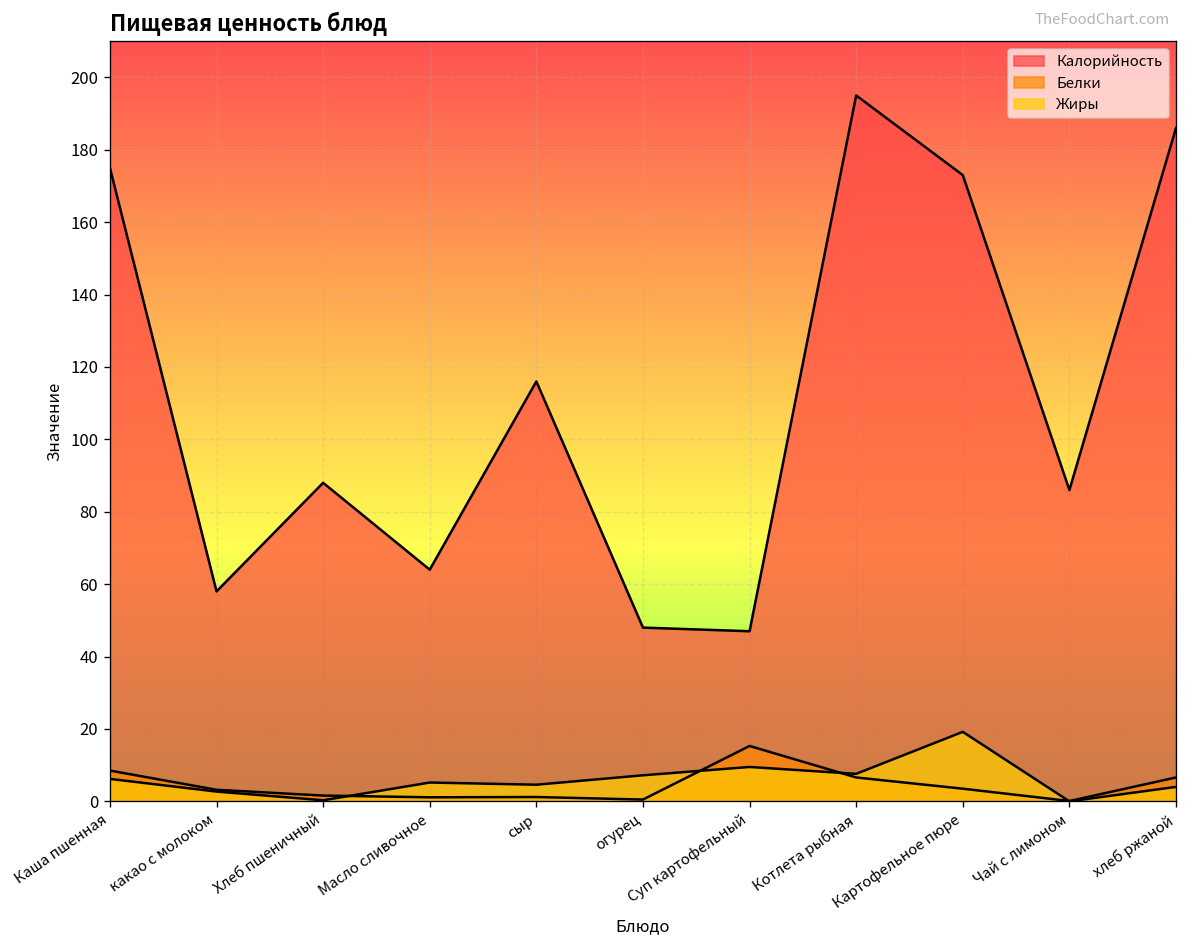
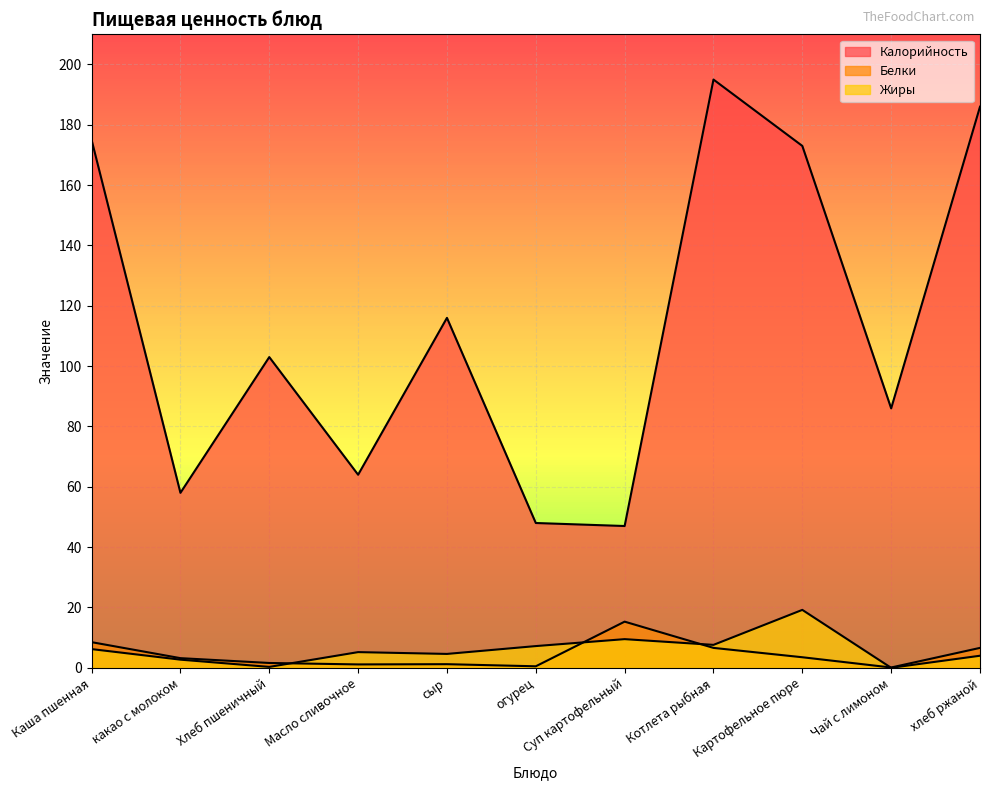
  {
    "Калорийность": {
      "Каша пшенная": 175,
      "какао с молоком": 58,
-     "Хлеб пшеничный": 88,
+     "Хлеб пшеничный": 103,
      "Масло сливочное": 64,
      "сыр": 116,
      "огурец": 48,
      "Суп картофельный": 47,
      "Котлета рыбная": 195,
      "Картофельное пюре": 173,
      "Чай с лимоном": 86,
      "хлеб ржаной": 186
    },
    "Белки": {
      "Каша пшенная": 9,
      "Хлеб пшеничный": 2,
      "Масло сливочное": 1,
      "сыр": 1,
      "огурец": 1,
      "Суп картофельный": 15,
      "Котлета рыбная": 7,
      "Картофельное пюре": 4,
      "хлеб ржаной": 7
    },
    "Жиры": {
      "Каша пшенная": 6,
      "Хлеб пшеничный": 0,
      "Масло сливочное": 5,
      "сыр": 5,
      "огурец": 7,
      "Суп картофельный": 10,
      "Котлета рыбная": 8,
      "Картофельное пюре": 19,
      "хлеб ржаной": 4
    }
  }
